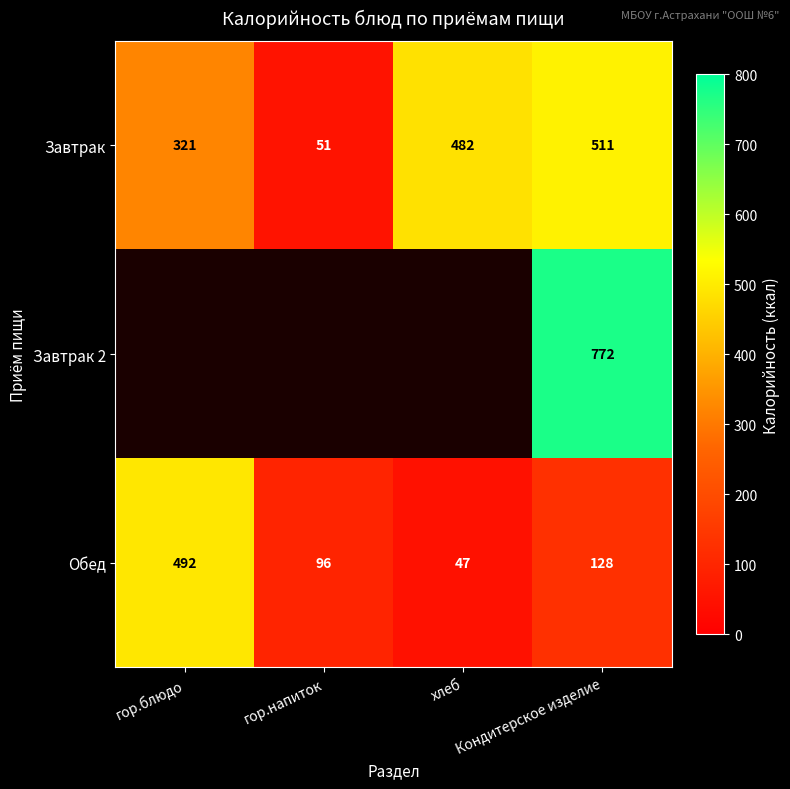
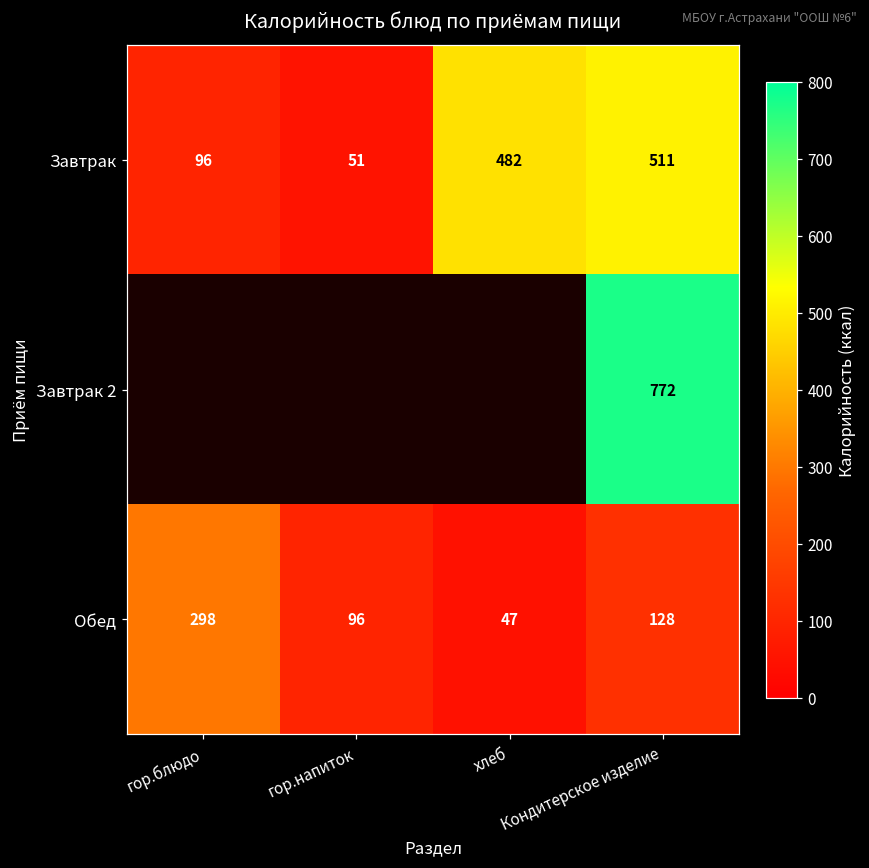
  {
    "Завтрак": {
-     "гор.блюдо": 321,
+     "гор.блюдо": 96,
      "гор.напиток": 51,
      "хлеб": 482,
      "Кондитерское изделие": 511
    },
    "Завтрак 2": {
      "Кондитерское изделие": 772
    },
    "Обед": {
-     "гор.блюдо": 492,
+     "гор.блюдо": 298,
      "гор.напиток": 96,
      "хлеб": 47,
      "Кондитерское изделие": 128
    }
  }
